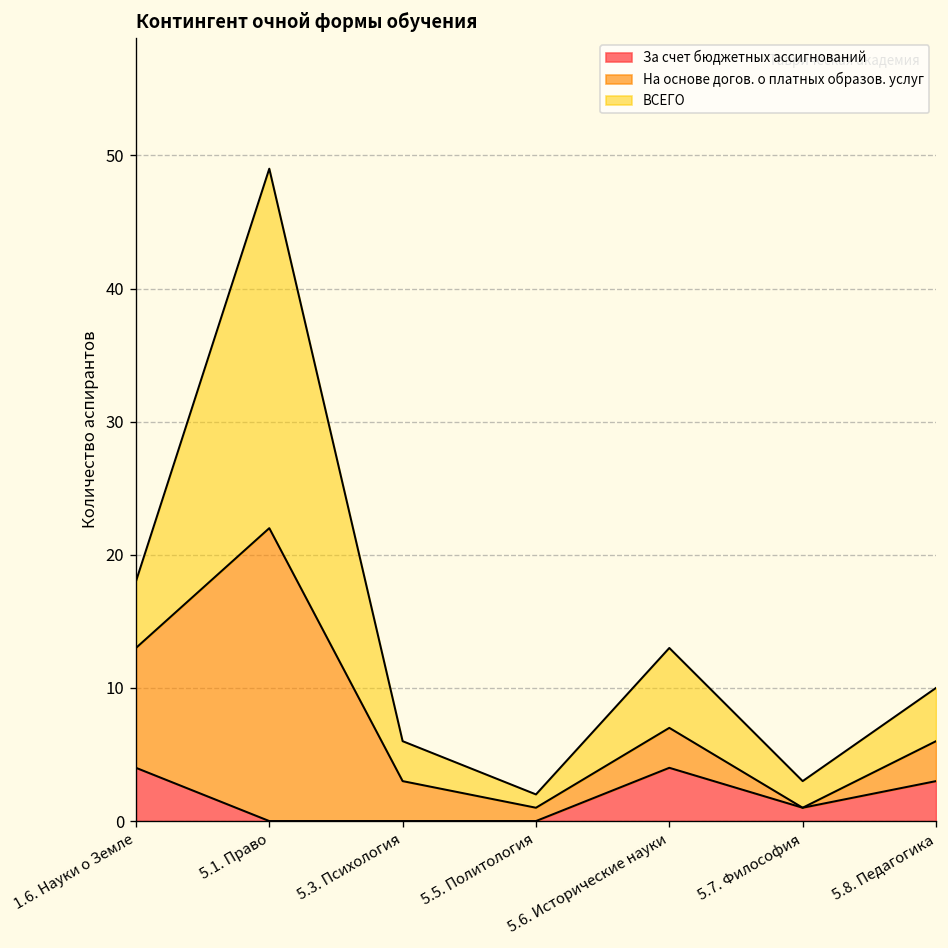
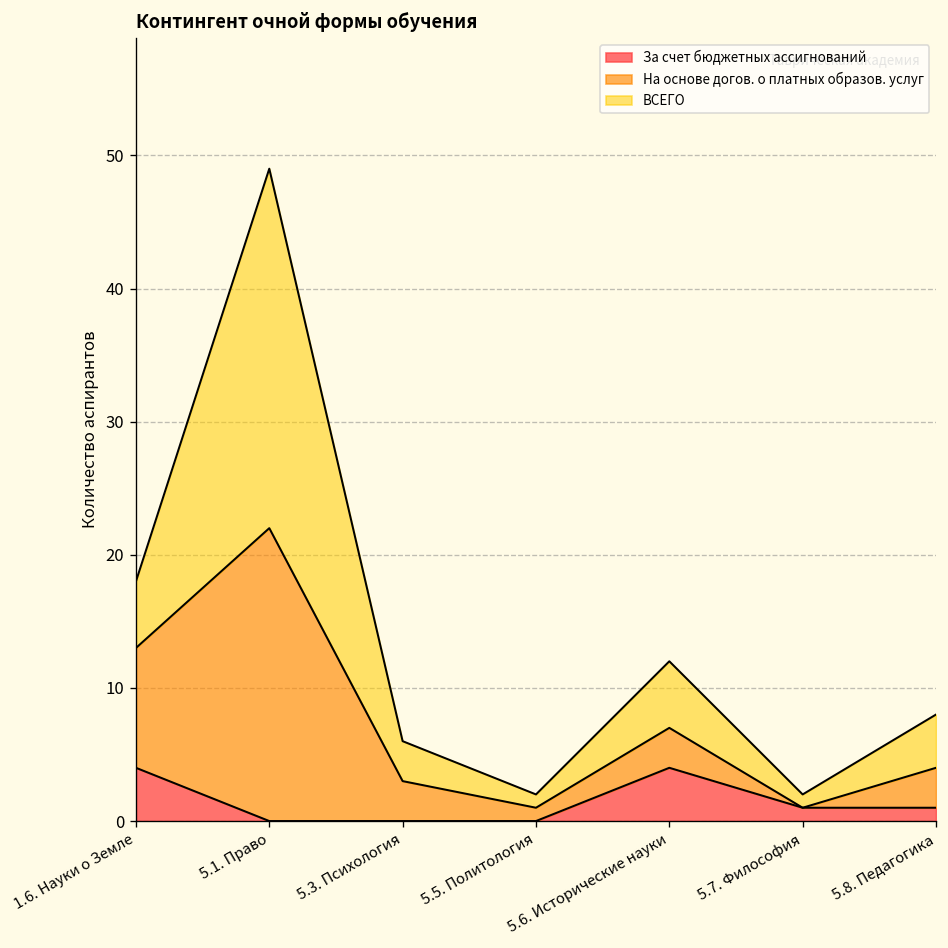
  {
    "За счет бюджетных ассигнований": {
      "1.6. Науки о Земле": 4,
      "5.1. Право": 0,
      "5.3. Психология": 0,
      "5.5. Политология": 0,
      "5.6. Исторические науки": 4,
-     "5.8. Педагогика": 3
+     "5.8. Педагогика": 1
    },
    "На основе догов. о платных образов. услуг": {
      "1.6. Науки о Земле": 9,
      "5.1. Право": 22,
      "5.3. Психология": 3,
      "5.5. Политология": 1,
      "5.6. Исторические науки": 3,
      "5.8. Педагогика": 3
    },
    "ВСЕГО": {
      "1.6. Науки о Земле": 5,
      "5.1. Право": 27,
      "5.3. Психология": 3,
      "5.5. Политология": 1,
-     "5.6. Исторические науки": 6,
-     "5.7. Философия": 2,
+     "5.6. Исторические науки": 5,
+     "5.7. Философия": 1,
      "5.8. Педагогика": 4
    }
  }
